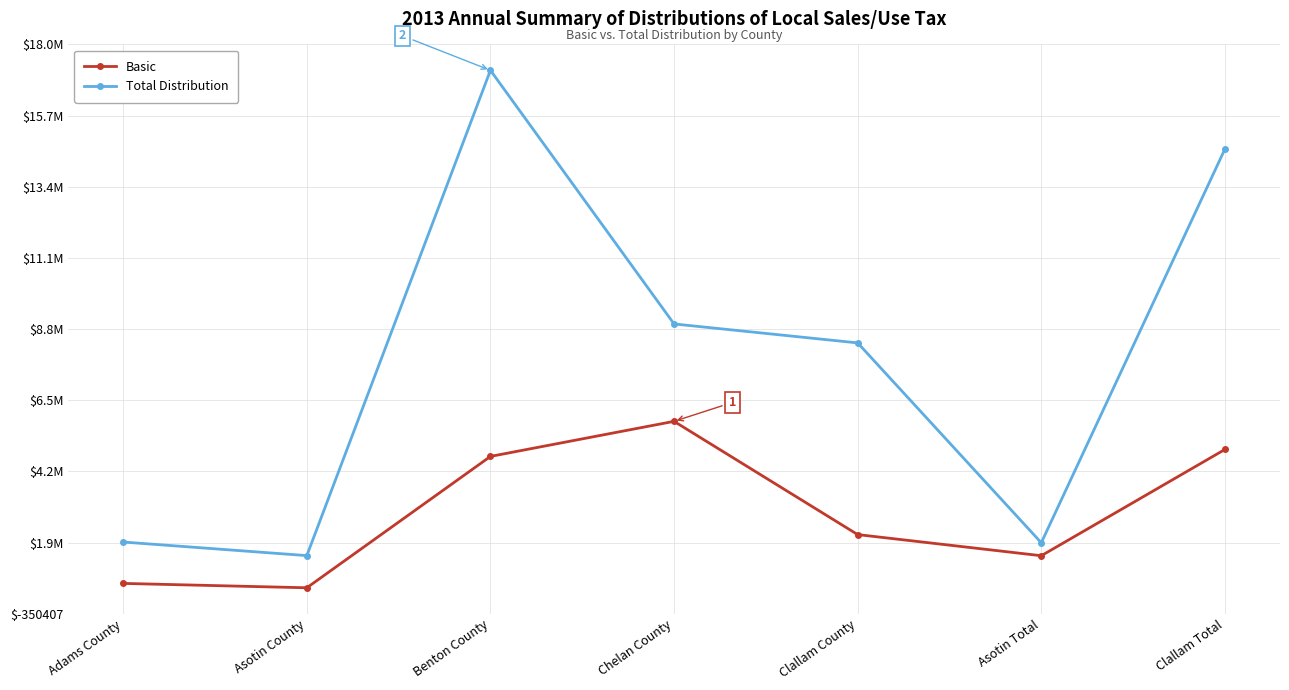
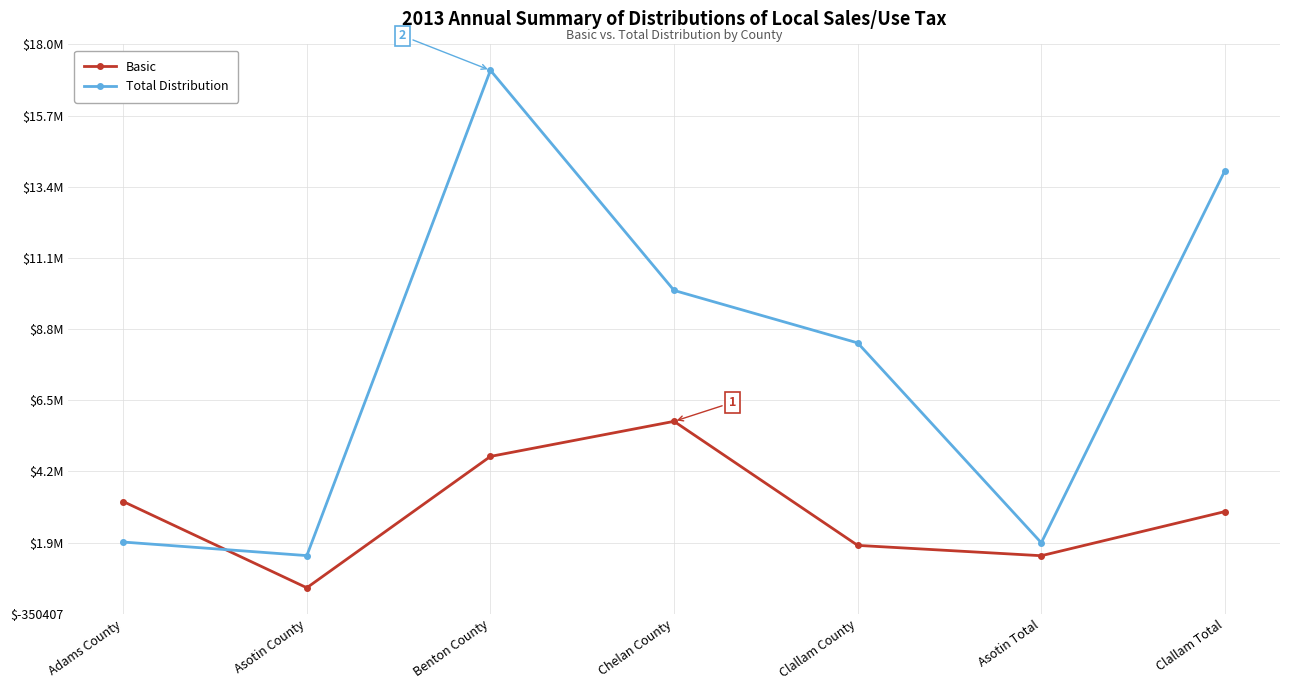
  {
    "Basic": {
-     "Adams County": "$600000",
+     "Adams County": "$3300000",
      "Asotin County": "$500000",
      "Benton County": "$4700000",
-     "Clallam County": "$2200000",
+     "Clallam County": "$1800000",
      "Asotin Total": "$1500000",
-     "Clallam Total": "$4900000"
+     "Clallam Total": "$2900000"
    },
    "Total Distribution": {
      "Adams County": "$2000000",
      "Asotin County": "$1500000",
-     "Chelan County": "$9000000",
+     "Chelan County": "$10100000",
      "Clallam County": "$8400000",
      "Asotin Total": "$1900000",
-     "Clallam Total": "$14600000"
+     "Clallam Total": "$13900000"
    }
  }
